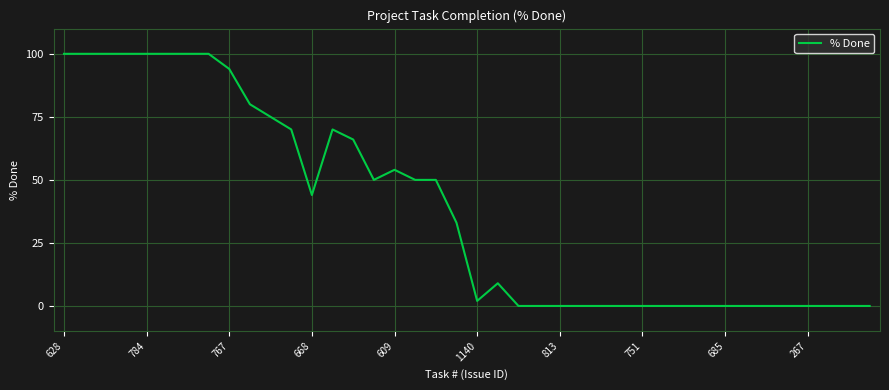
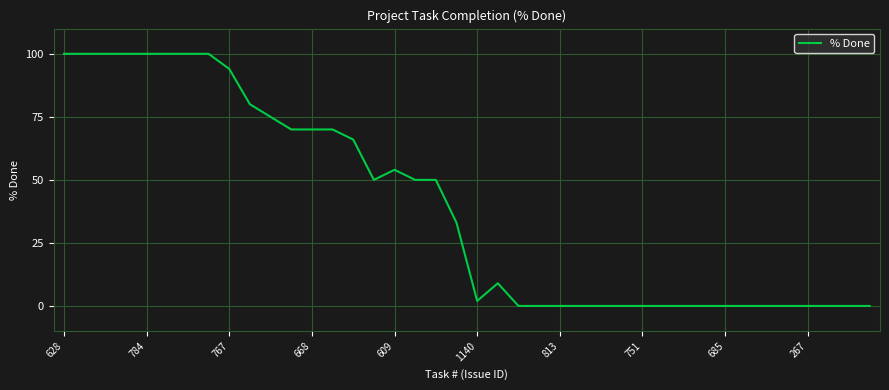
  {
    "628": 100,
    "784": 100,
    "767": 94,
-   "668": 44,
+   "668": 70,
    "609": 54,
    "1140": 2,
    "813": 0,
    "751": 0,
    "685": 0,
    "267": 0
  }
